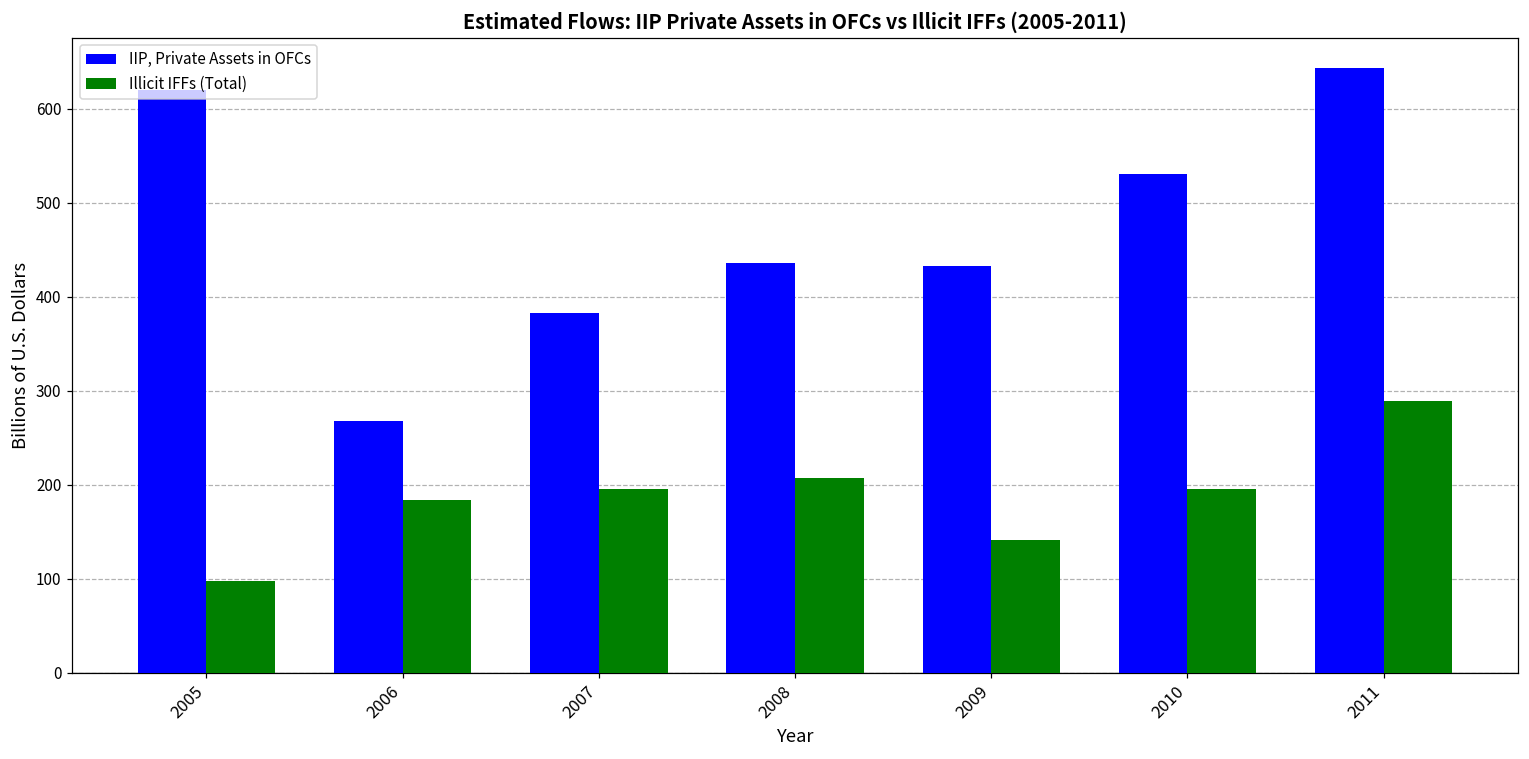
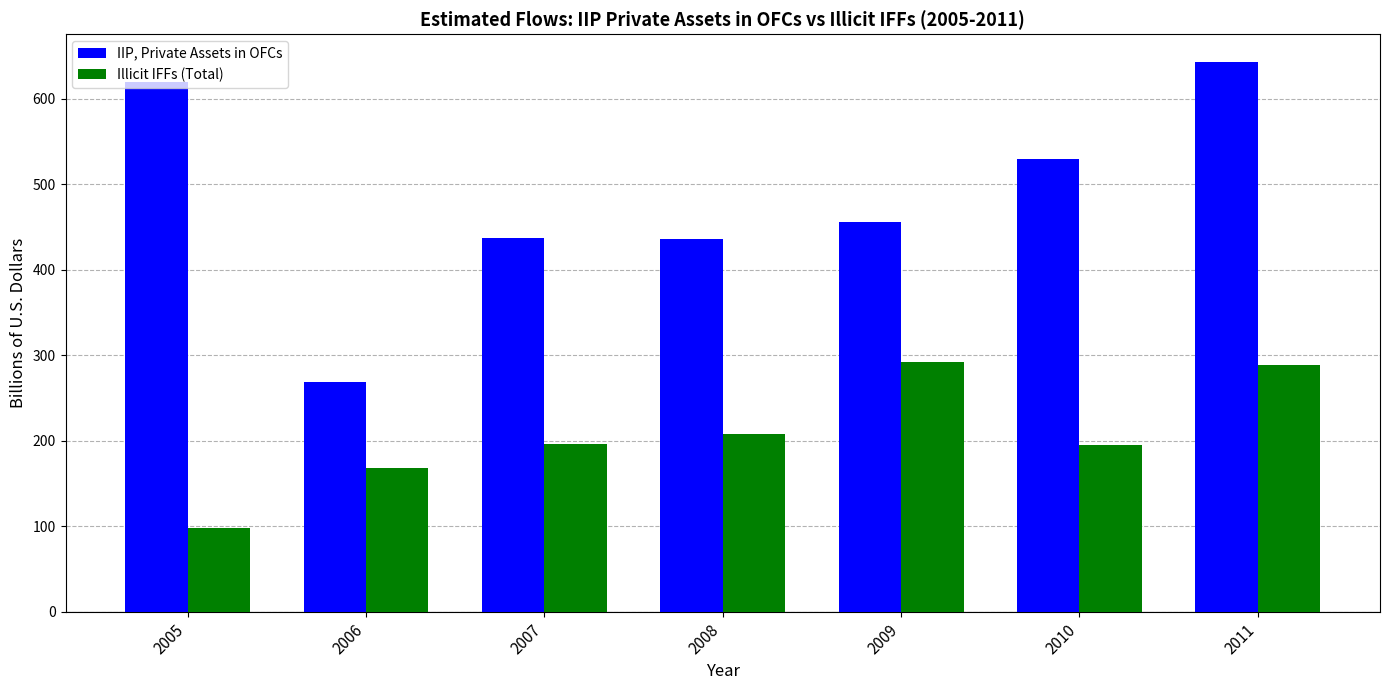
  {
    "IIP, Private Assets in OFCs": {
      "2006": 270,
-     "2007": 380,
+     "2007": 440,
      "2008": 440,
-     "2009": 430,
+     "2009": 460,
      "2010": 530,
      "2011": 640
    },
    "Illicit IFFs (Total)": {
      "2005": 100,
-     "2006": 180,
+     "2006": 170,
      "2007": 200,
      "2008": 210,
-     "2009": 140,
+     "2009": 290,
      "2010": 200,
      "2011": 290
    }
  }
